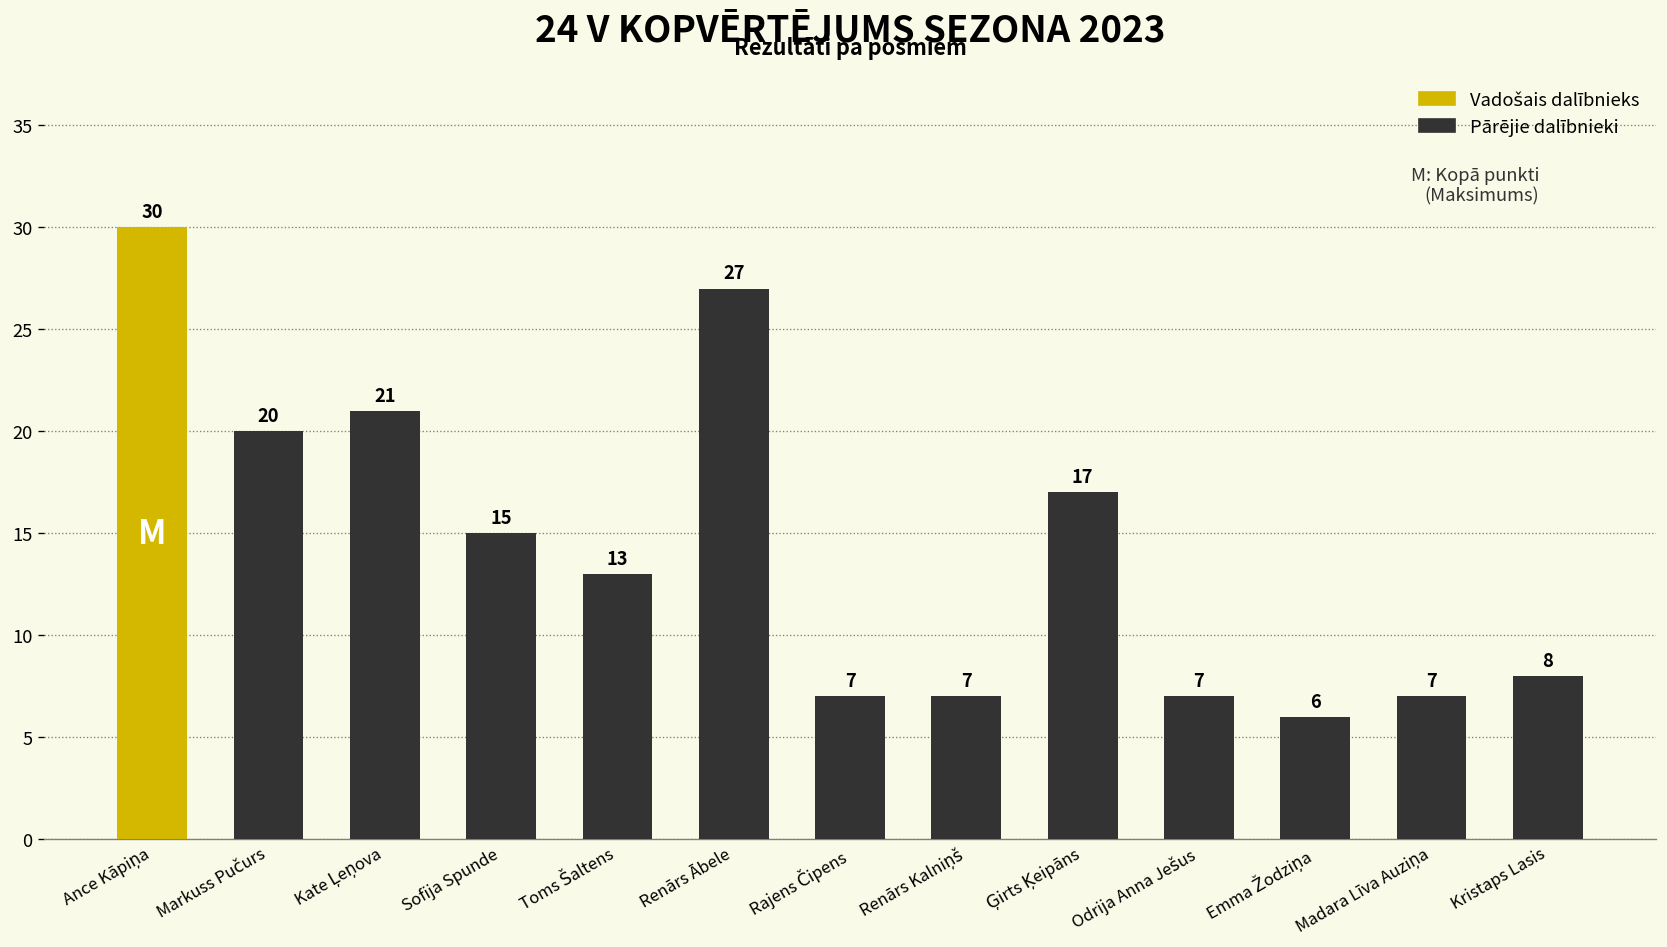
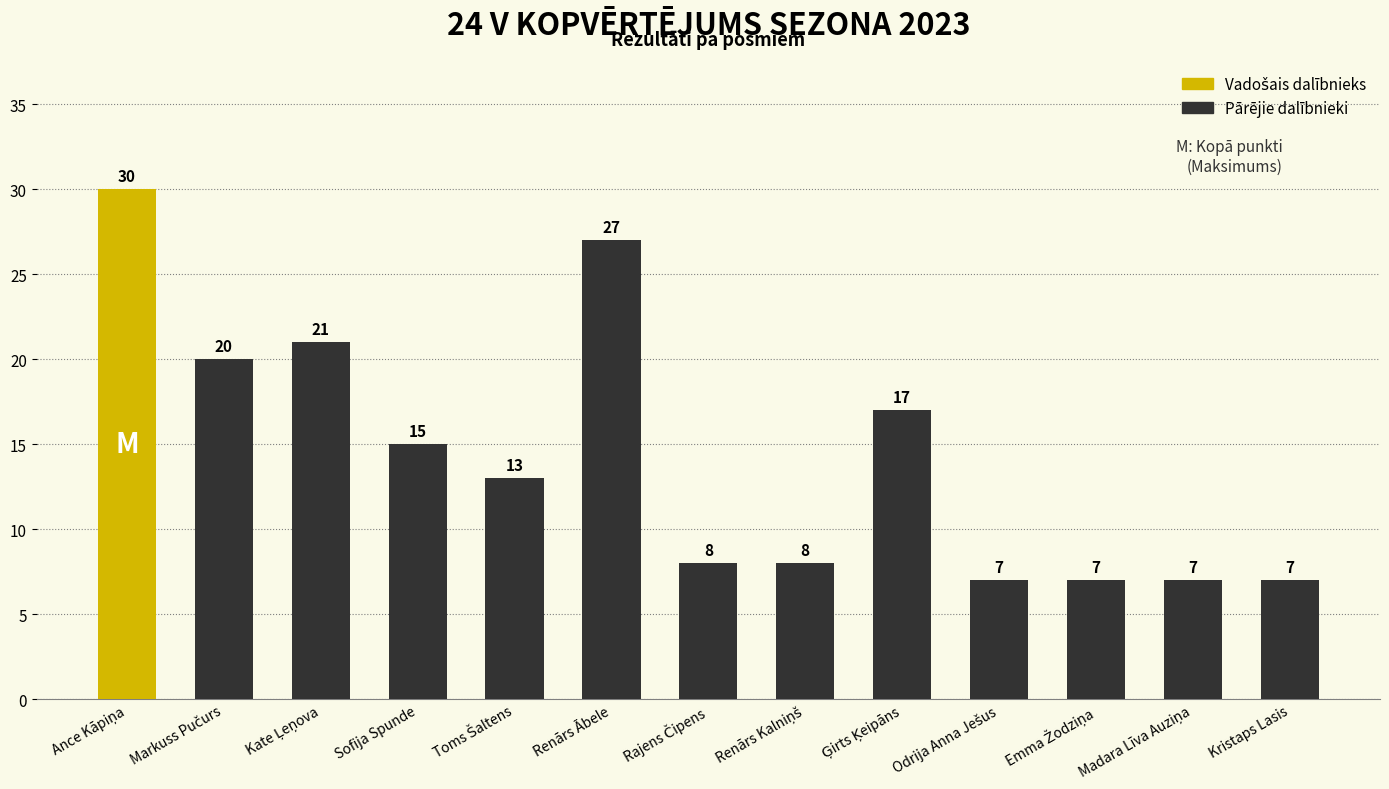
  {
    "Ance Kāpiņa": 30,
    "Markuss Pučurs": 20,
    "Kate Ļeņova": 21,
    "Sofija Spunde": 15,
    "Toms Šaltens": 13,
    "Renārs Ābele": 27,
-   "Rajens Čipens": 7,
-   "Renārs Kalniņš": 7,
+   "Rajens Čipens": 8,
+   "Renārs Kalniņš": 8,
    "Ģirts Ķeipāns": 17,
    "Odrija Anna Ješus": 7,
-   "Emma Žodziņa": 6,
+   "Emma Žodziņa": 7,
    "Madara Līva Auziņa": 7,
-   "Kristaps Lasis": 8
+   "Kristaps Lasis": 7
  }
